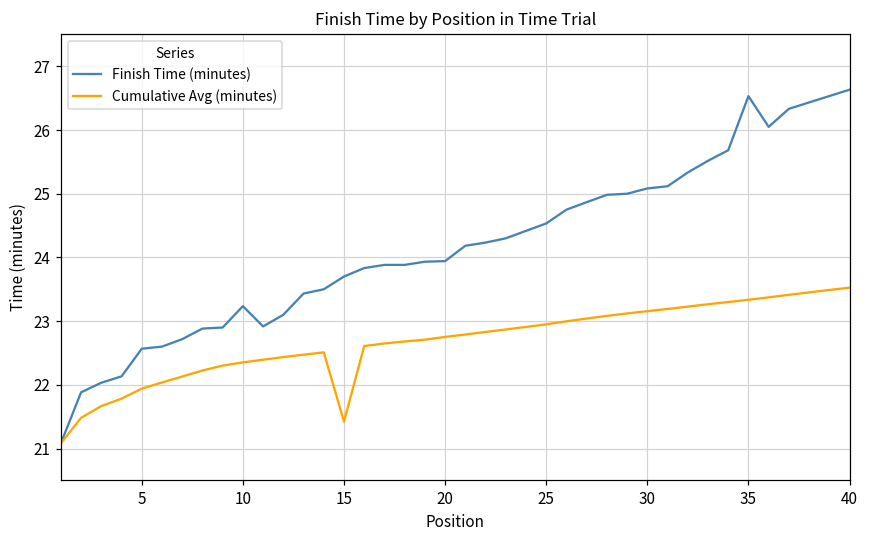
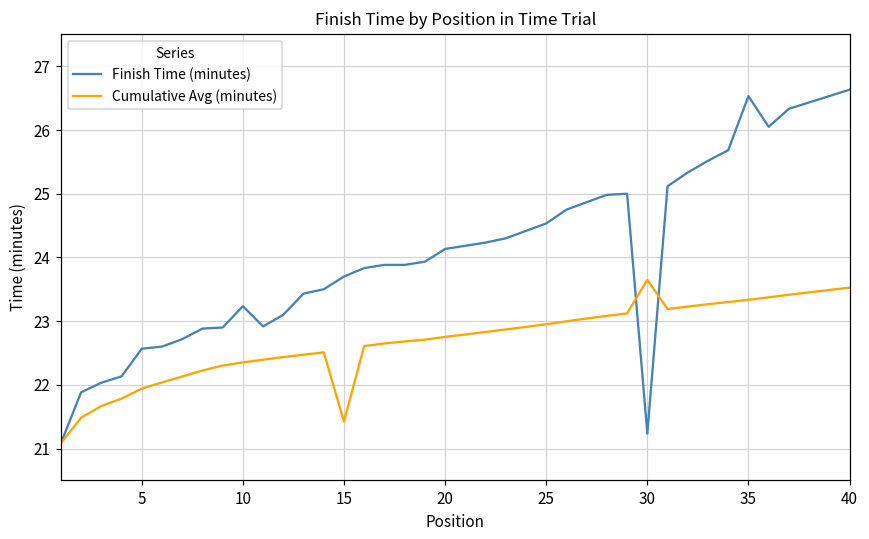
  {
    "Finish Time (minutes)": {
      "5": 22.6,
      "10": 23.2,
      "15": 23.7,
-     "20": 23.9,
+     "20": 24.1,
      "25": 24.5,
-     "30": 25.1,
+     "30": 21.2,
      "35": 26.5,
      "40": 26.6
    },
    "Cumulative Avg (minutes)": {
      "5": 21.9,
      "10": 22.4,
      "15": 21.4,
      "20": 22.8,
      "25": 23.0,
-     "30": 23.2,
+     "30": 23.6,
      "35": 23.3,
      "40": 23.5
    }
  }
